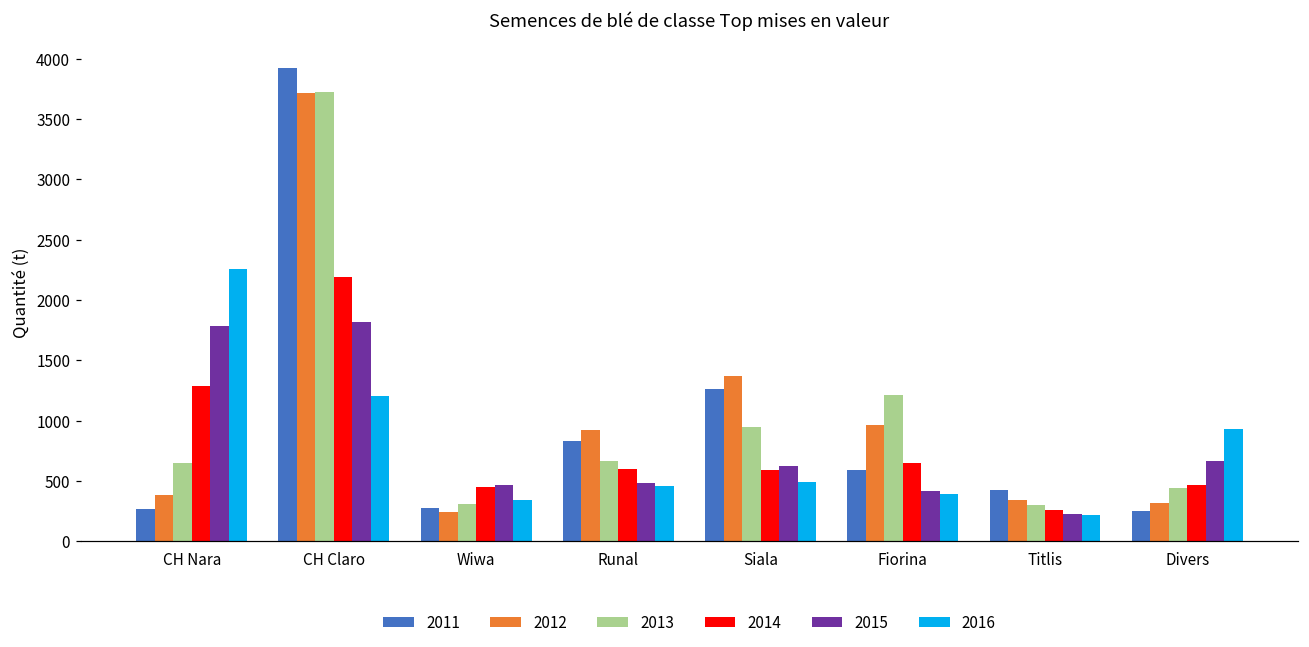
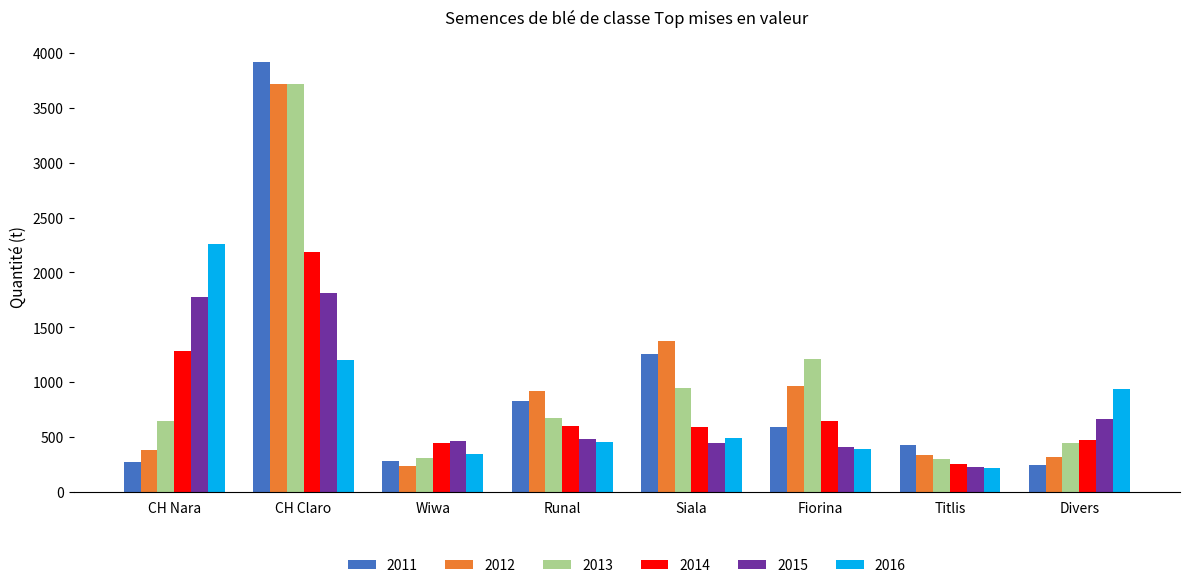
  {
    "2011": {
      "CH Nara": 270,
      "CH Claro": 3920,
      "Wiwa": 280,
      "Runal": 830,
      "Siala": 1260,
      "Fiorina": 590,
      "Titlis": 420,
      "Divers": 250
    },
    "2012": {
      "CH Nara": 380,
      "CH Claro": 3720,
      "Wiwa": 240,
      "Runal": 920,
      "Siala": 1370,
      "Fiorina": 960,
      "Titlis": 340,
      "Divers": 320
    },
    "2013": {
      "CH Nara": 650,
      "CH Claro": 3720,
      "Wiwa": 310,
      "Runal": 670,
      "Siala": 940,
      "Fiorina": 1210,
      "Titlis": 300,
      "Divers": 440
    },
    "2014": {
      "CH Nara": 1290,
      "CH Claro": 2190,
      "Wiwa": 450,
      "Runal": 600,
      "Siala": 590,
      "Fiorina": 650,
      "Titlis": 260,
      "Divers": 470
    },
    "2015": {
      "CH Nara": 1780,
      "CH Claro": 1820,
      "Wiwa": 470,
      "Runal": 480,
-     "Siala": 620,
+     "Siala": 450,
      "Fiorina": 410,
      "Titlis": 230,
      "Divers": 670
    },
    "2016": {
      "CH Nara": 2260,
      "CH Claro": 1200,
      "Wiwa": 340,
      "Runal": 460,
      "Siala": 490,
      "Fiorina": 390,
      "Titlis": 220,
      "Divers": 930
    }
  }
